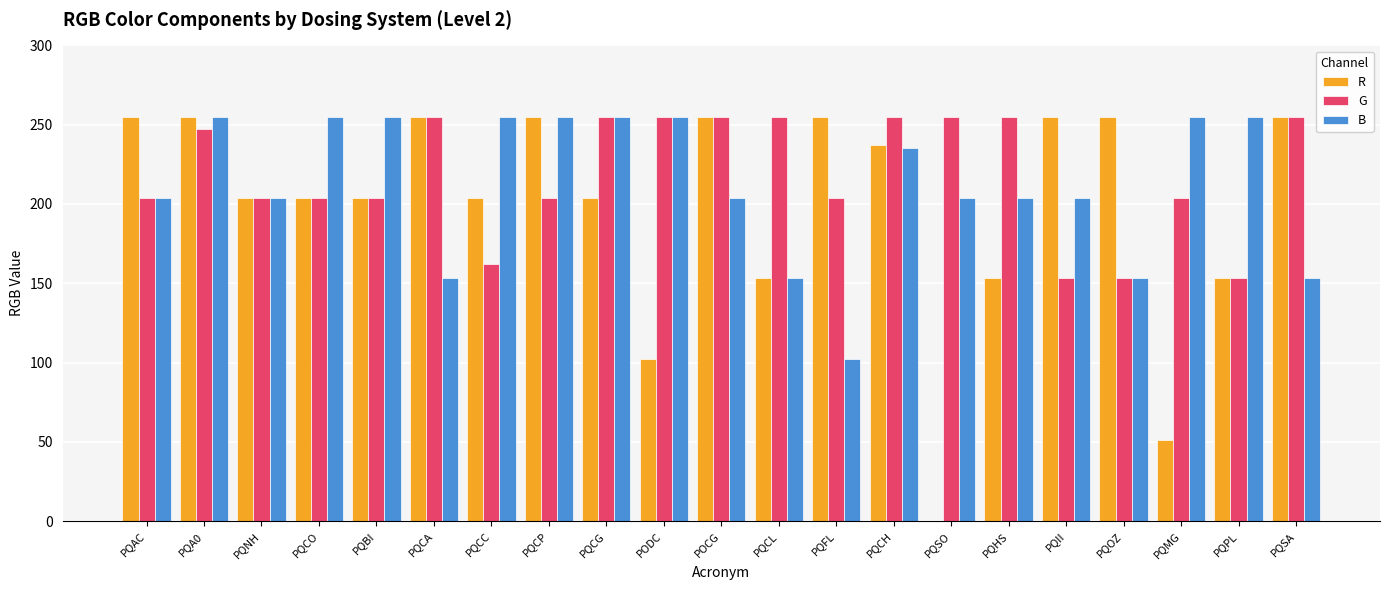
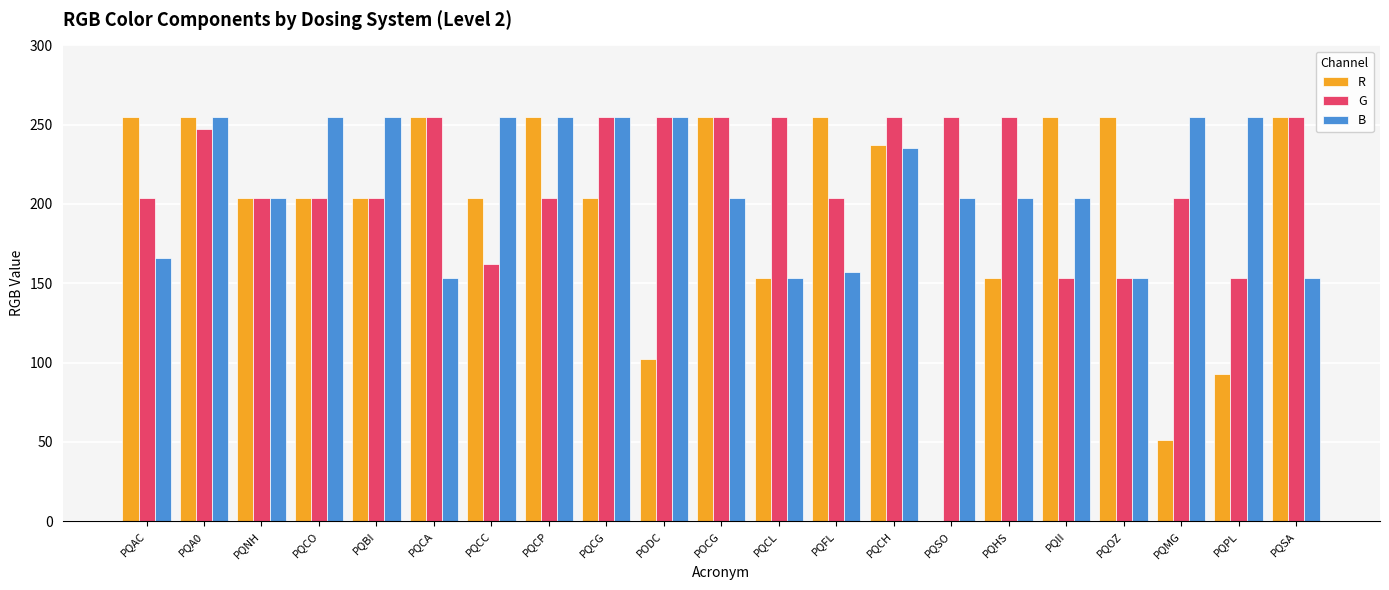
  {
    "R": {
      "PQAC": 255,
      "PQA0": 255,
      "PQNH": 204,
      "PQCO": 204,
      "PQBI": 204,
      "PQCA": 255,
      "PQCC": 204,
      "PQCP": 255,
      "PQCG": 204,
      "PODC": 102,
      "POCG": 255,
      "PQCL": 153,
      "PQFL": 255,
      "PQCH": 237,
      "PQSO": 0,
      "PQHS": 153,
      "PQII": 255,
      "PQOZ": 255,
      "PQMG": 51,
-     "PQPL": 153,
+     "PQPL": 93,
      "PQSA": 255
    },
    "G": {
      "PQAC": 204,
      "PQA0": 247,
      "PQNH": 204,
      "PQCO": 204,
      "PQBI": 204,
      "PQCA": 255,
      "PQCC": 162,
      "PQCP": 204,
      "PQCG": 255,
      "PODC": 255,
      "POCG": 255,
      "PQCL": 255,
      "PQFL": 204,
      "PQCH": 255,
      "PQSO": 255,
      "PQHS": 255,
      "PQII": 153,
      "PQOZ": 153,
      "PQMG": 204,
      "PQPL": 153,
      "PQSA": 255
    },
    "B": {
-     "PQAC": 204,
+     "PQAC": 166,
      "PQA0": 255,
      "PQNH": 204,
      "PQCO": 255,
      "PQBI": 255,
      "PQCA": 153,
      "PQCC": 255,
      "PQCP": 255,
      "PQCG": 255,
      "PODC": 255,
      "POCG": 204,
      "PQCL": 153,
-     "PQFL": 102,
+     "PQFL": 157,
      "PQCH": 235,
      "PQSO": 204,
      "PQHS": 204,
      "PQII": 204,
      "PQOZ": 153,
      "PQMG": 255,
      "PQPL": 255,
      "PQSA": 153
    }
  }
